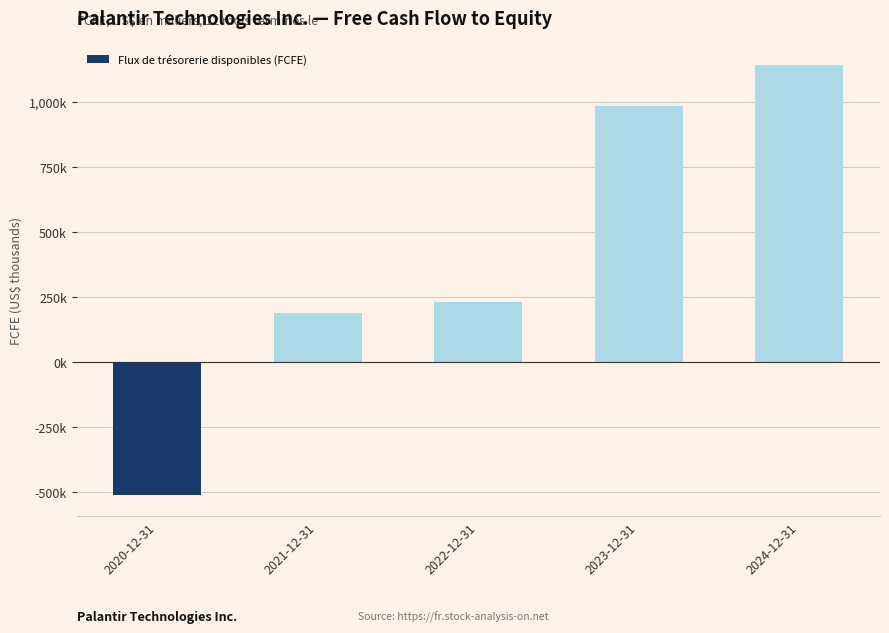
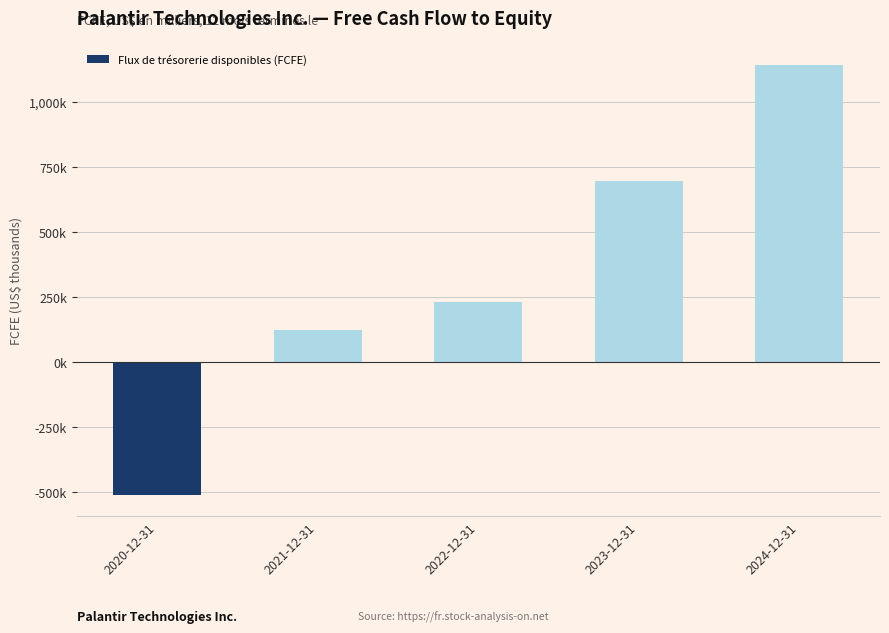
  {
    "2020-12-31": "-510,000",
-   "2021-12-31": "190,000",
+   "2021-12-31": "120,000",
    "2022-12-31": "230,000",
-   "2023-12-31": "980,000",
+   "2023-12-31": "700,000",
    "2024-12-31": "1,140,000"
  }
